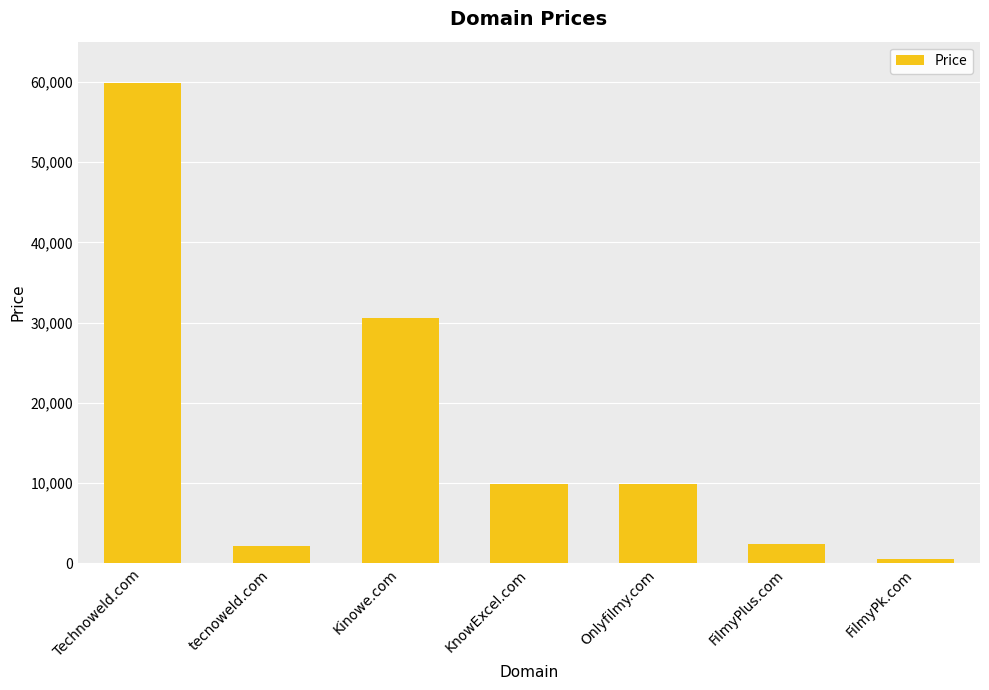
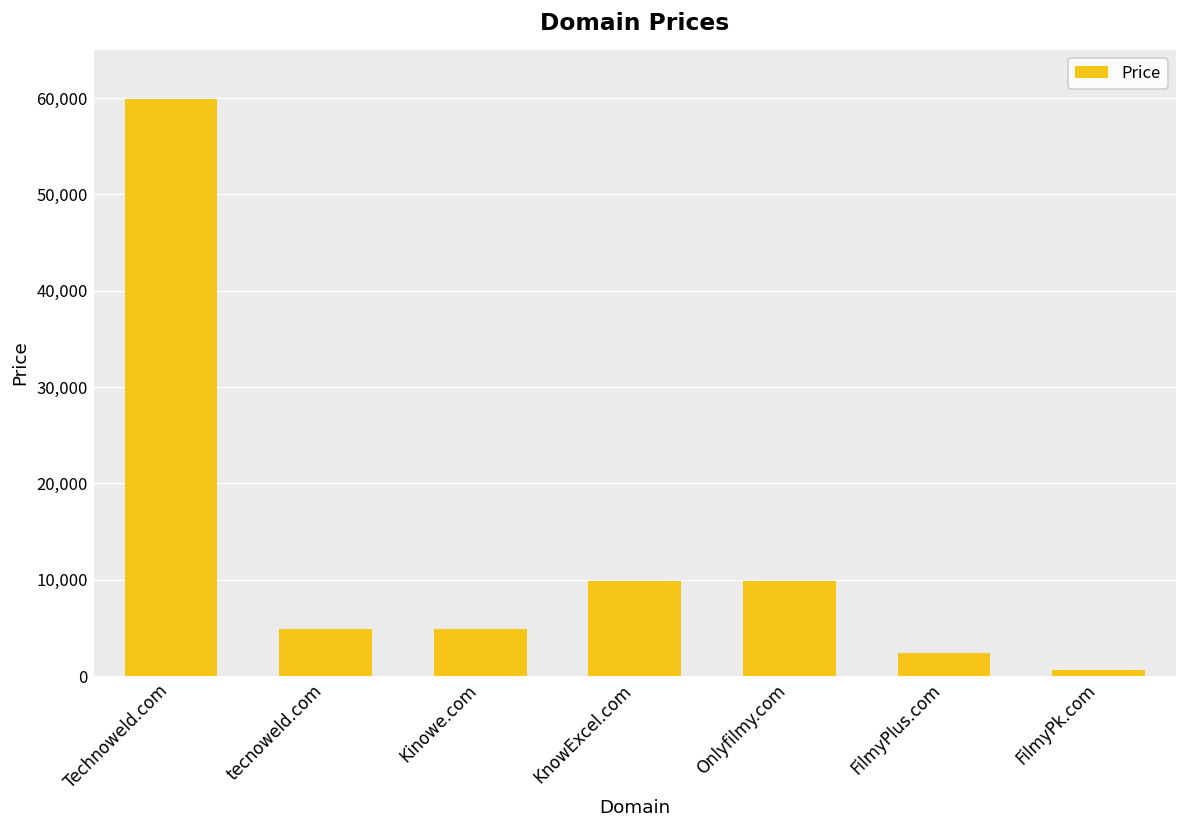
  {
    "Technoweld.com": "60,000",
-   "tecnoweld.com": "2,000",
-   "Kinowe.com": "31,000",
+   "tecnoweld.com": "5,000",
+   "Kinowe.com": "5,000",
    "KnowExcel.com": "10,000",
    "Onlyfilmy.com": "10,000",
    "FilmyPlus.com": "2,000",
    "FilmyPk.com": "1,000"
  }
